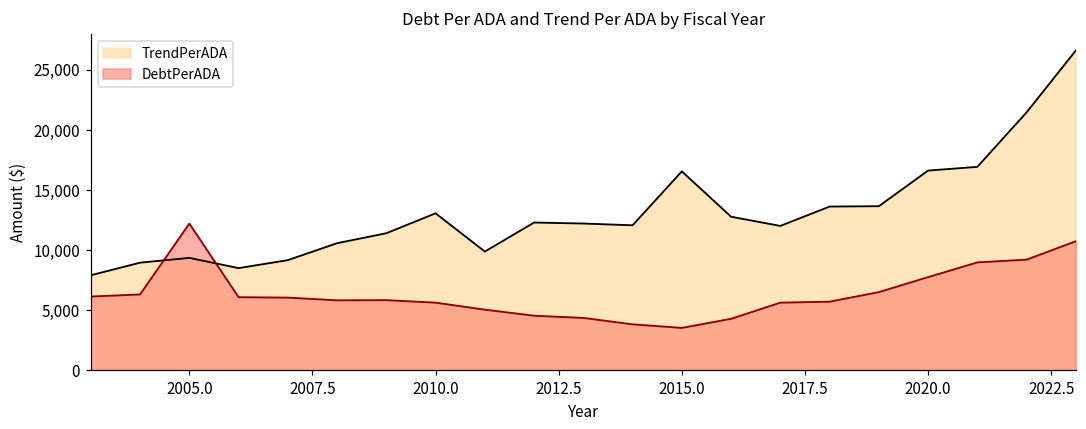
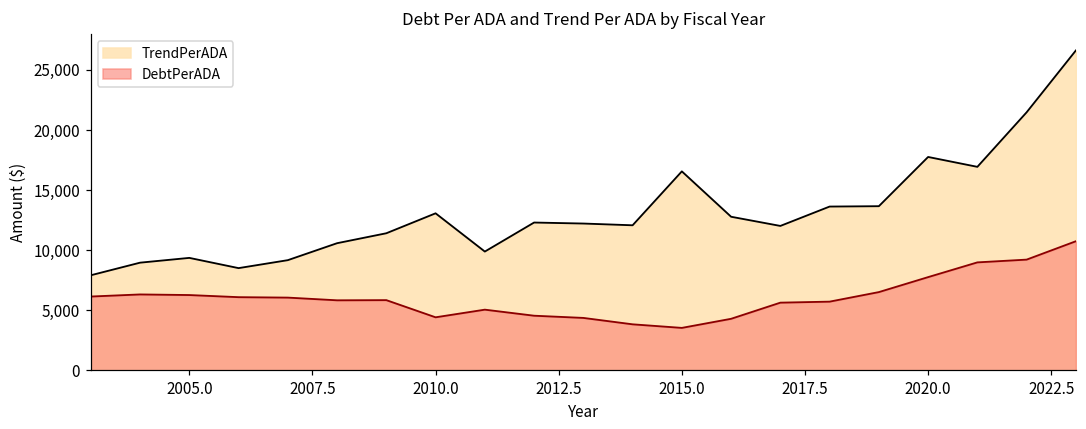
  {
    "TrendPerADA": {
      "2005.0": "9,400",
      "2010.0": "13,100",
      "2015.0": "16,600",
-     "2020.0": "16,600"
+     "2020.0": "17,800"
    },
    "DebtPerADA": {
-     "2005.0": "12,200",
-     "2010.0": "5,600",
+     "2005.0": "6,300",
+     "2010.0": "4,400",
      "2015.0": "3,500",
      "2020.0": "7,800"
    }
  }
